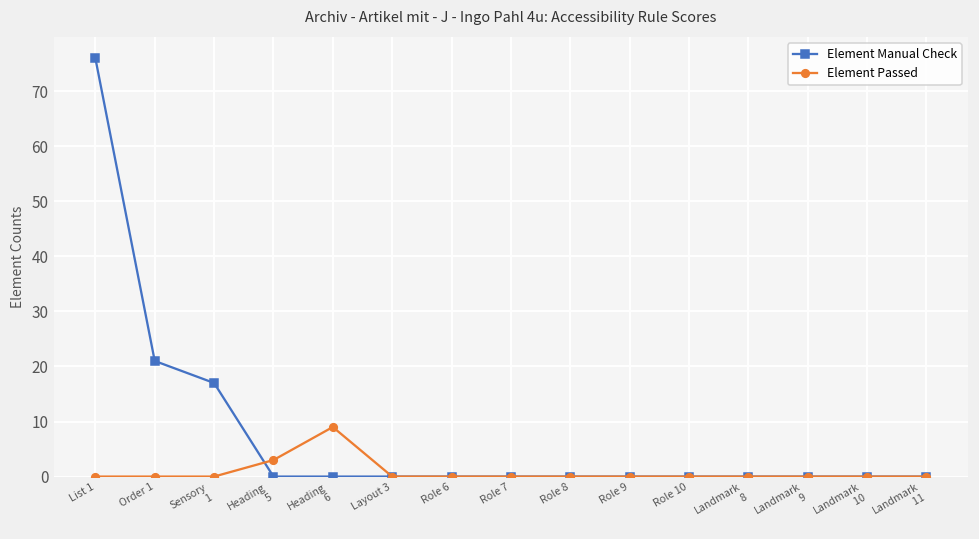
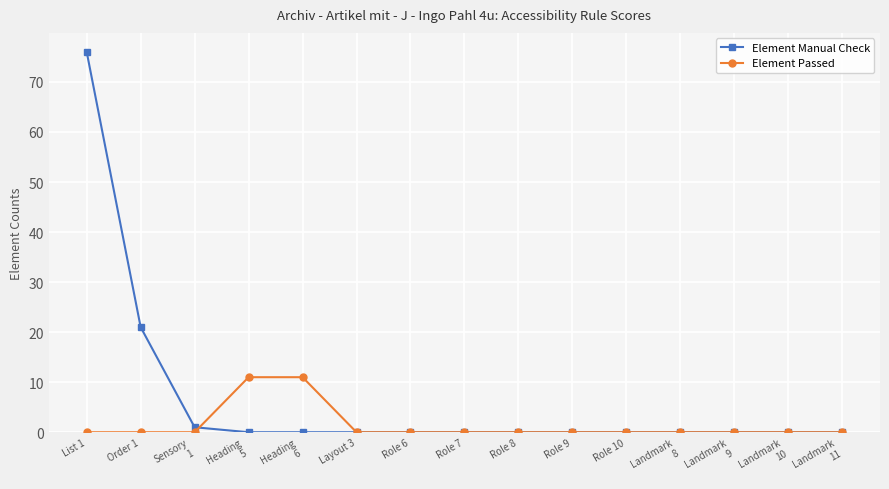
  {
    "Element Manual Check": {
      "List 1": 76,
      "Order 1": 21,
-     "Sensory 1": 17,
+     "Sensory 1": 1,
      "Heading 5": 0,
      "Heading 6": 0
    },
    "Element Passed": {
      "List 1": 0,
      "Order 1": 0,
      "Sensory 1": 0,
-     "Heading 5": 3,
-     "Heading 6": 9
+     "Heading 5": 11,
+     "Heading 6": 11
    }
  }
